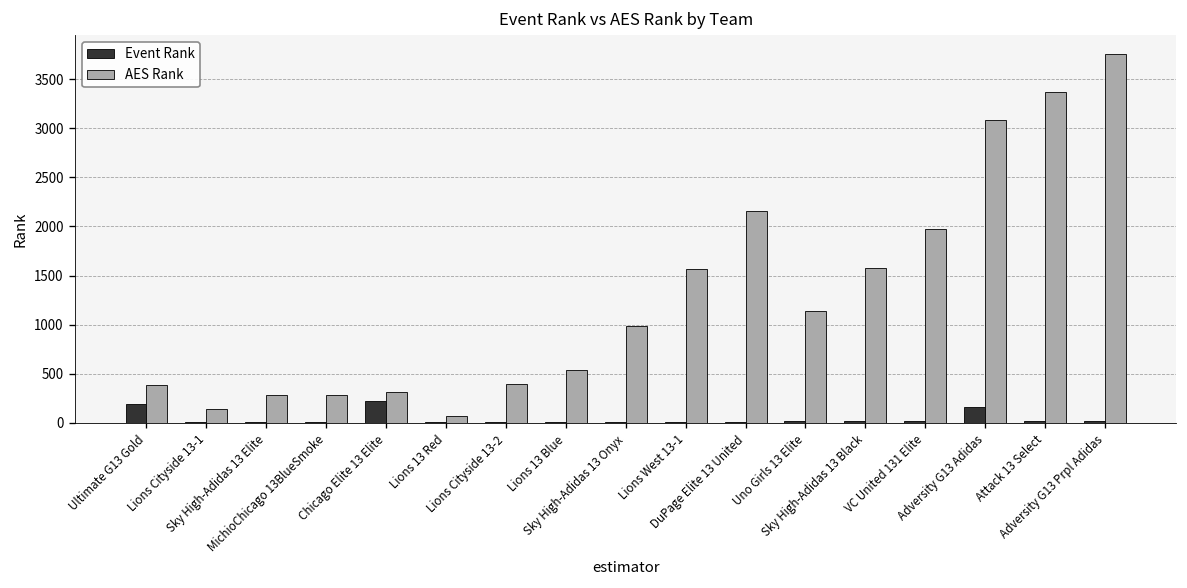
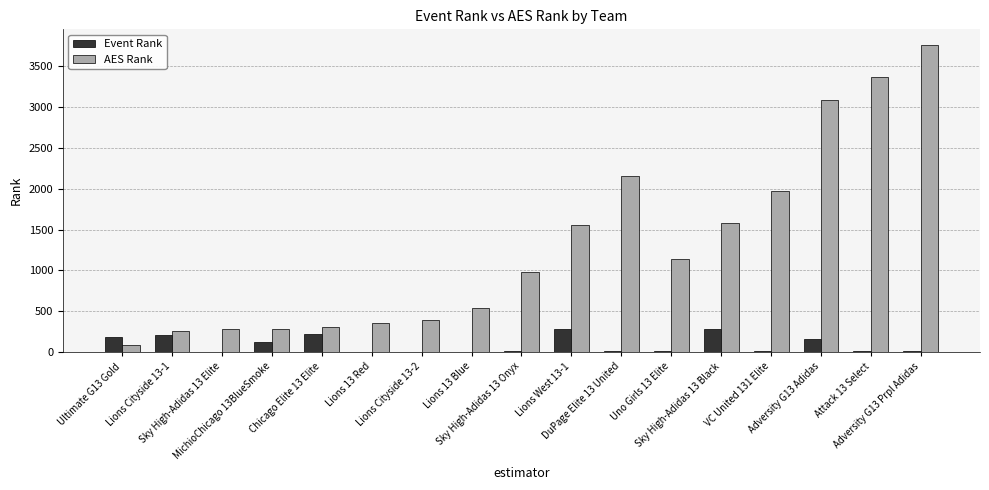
  {
    "Event Rank": {
      "Ultimate G13 Gold": 200,
-     "Lions Cityside 13-1": 0,
-     "MichioChicago 13BlueSmoke": 0,
+     "Lions Cityside 13-1": 200,
+     "MichioChicago 13BlueSmoke": 100,
      "Chicago Elite 13 Elite": 200,
-     "Lions West 13-1": 0,
-     "Sky High-Adidas 13 Black": 0,
+     "Lions West 13-1": 300,
+     "Sky High-Adidas 13 Black": 300,
      "Adversity G13 Adidas": 200
    },
    "AES Rank": {
-     "Ultimate G13 Gold": 400,
-     "Lions Cityside 13-1": 100,
+     "Ultimate G13 Gold": 100,
+     "Lions Cityside 13-1": 300,
      "Sky High-Adidas 13 Elite": 300,
      "MichioChicago 13BlueSmoke": 300,
      "Chicago Elite 13 Elite": 300,
-     "Lions 13 Red": 100,
+     "Lions 13 Red": 400,
      "Lions Cityside 13-2": 400,
      "Lions 13 Blue": 500,
      "Sky High-Adidas 13 Onyx": 1000,
      "Lions West 13-1": 1600,
      "DuPage Elite 13 United": 2200,
      "Uno Girls 13 Elite": 1100,
      "Sky High-Adidas 13 Black": 1600,
      "VC United 131 Elite": 2000,
      "Adversity G13 Adidas": 3100,
      "Attack 13 Select": 3400,
      "Adversity G13 Prpl Adidas": 3800
    }
  }
